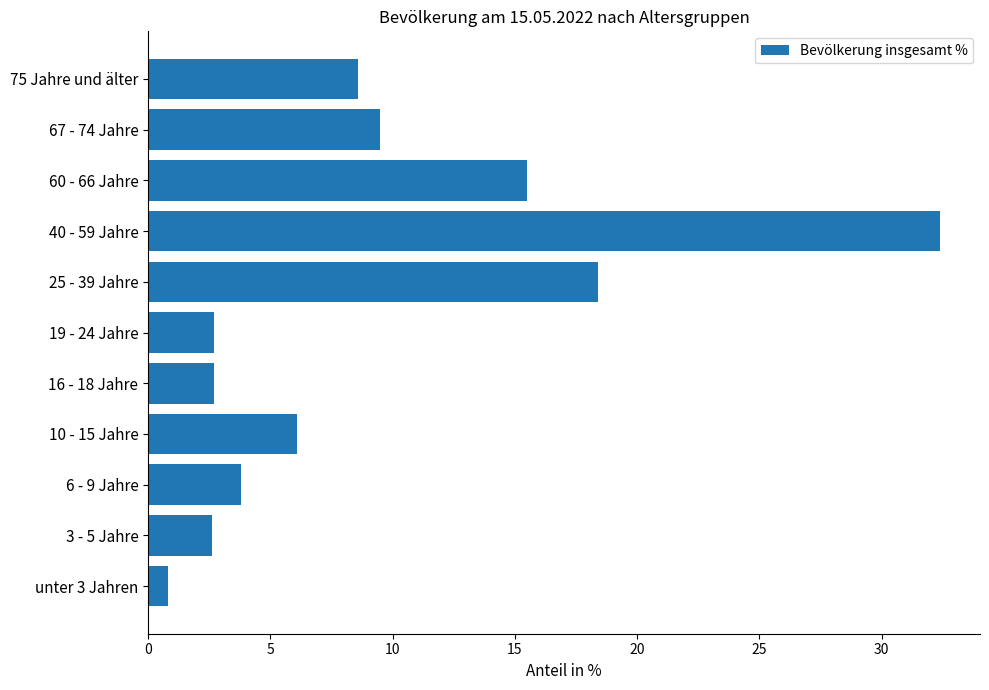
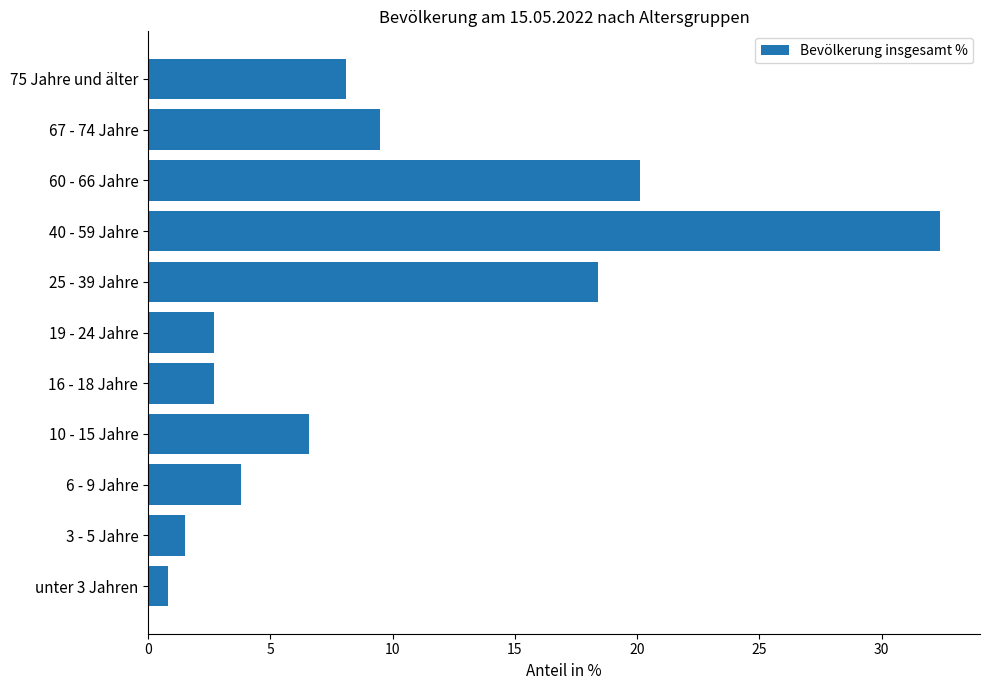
  {
-   "75 Jahre und älter": 8.6,
+   "75 Jahre und älter": 8.1,
    "67 - 74 Jahre": 9.5,
-   "60 - 66 Jahre": 15.5,
+   "60 - 66 Jahre": 20.1,
    "40 - 59 Jahre": 32.4,
    "25 - 39 Jahre": 18.4,
    "19 - 24 Jahre": 2.7,
    "16 - 18 Jahre": 2.7,
-   "10 - 15 Jahre": 6.1,
+   "10 - 15 Jahre": 6.6,
    "6 - 9 Jahre": 3.8,
-   "3 - 5 Jahre": 2.6,
+   "3 - 5 Jahre": 1.5,
    "unter 3 Jahren": 0.8
  }
